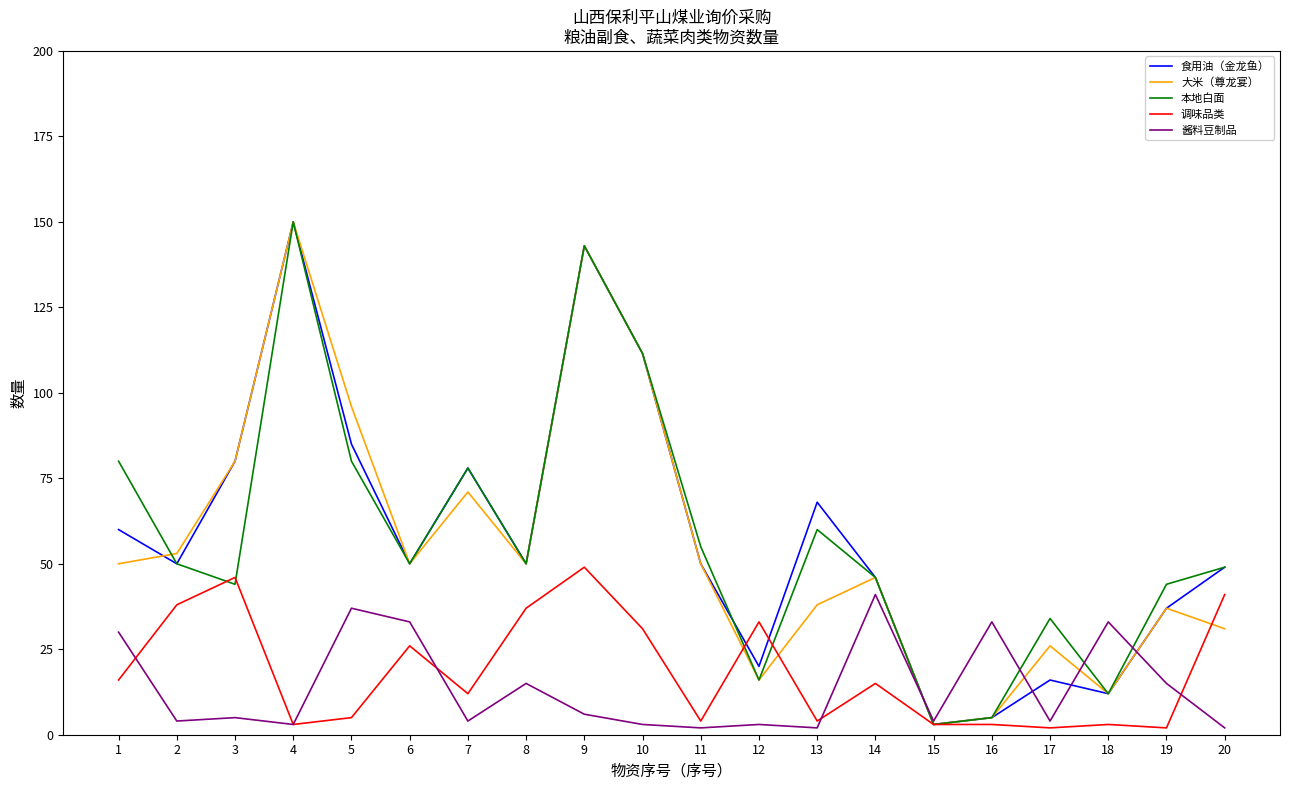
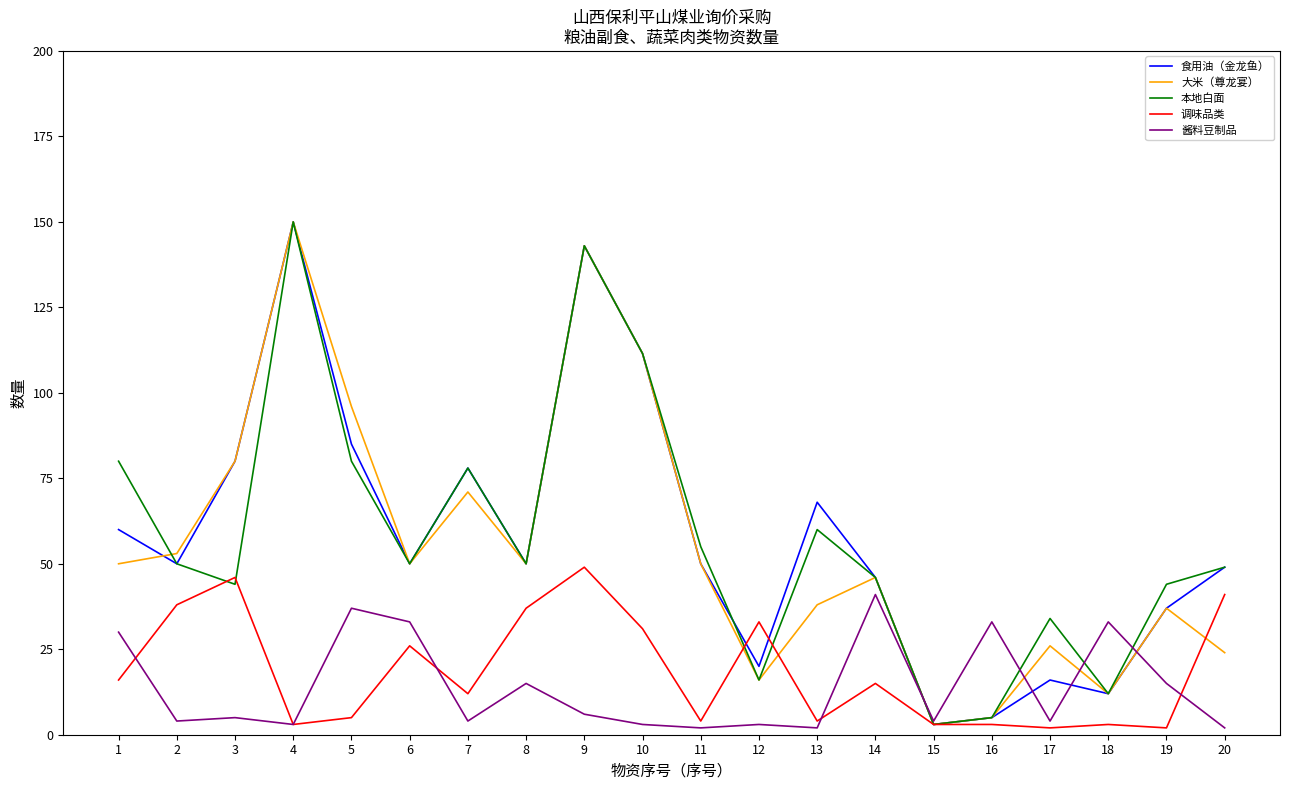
  {
    "食用油（金龙鱼）": {
      "1": 60,
      "5": 85,
      "12": 20,
      "13": 68,
      "17": 16
    },
    "大米（尊龙宴）": {
      "1": 50,
      "2": 53,
      "5": 96,
      "7": 71,
      "13": 38,
      "17": 26,
-     "20": 31
+     "20": 24
    },
    "本地白面": {
      "1": 80,
      "3": 44,
      "5": 80,
      "11": 55,
      "13": 60,
      "17": 34,
      "19": 44
    },
    "调味品类": {
      "1": 16,
      "2": 38,
      "3": 46,
      "5": 5,
      "6": 26,
      "7": 12,
      "8": 37,
      "9": 49,
      "10": 31,
      "11": 4,
      "12": 33,
      "13": 4,
      "14": 15,
      "16": 3,
      "17": 2,
      "18": 3,
      "19": 2,
      "20": 41
    },
    "酱料豆制品": {
      "1": 30,
      "2": 4,
      "3": 5,
      "5": 37,
      "6": 33,
      "7": 4,
      "8": 15,
      "9": 6,
      "10": 3,
      "11": 2,
      "12": 3,
      "13": 2,
      "14": 41,
      "15": 4,
      "16": 33,
      "17": 4,
      "18": 33,
      "19": 15,
      "20": 2
    }
  }
